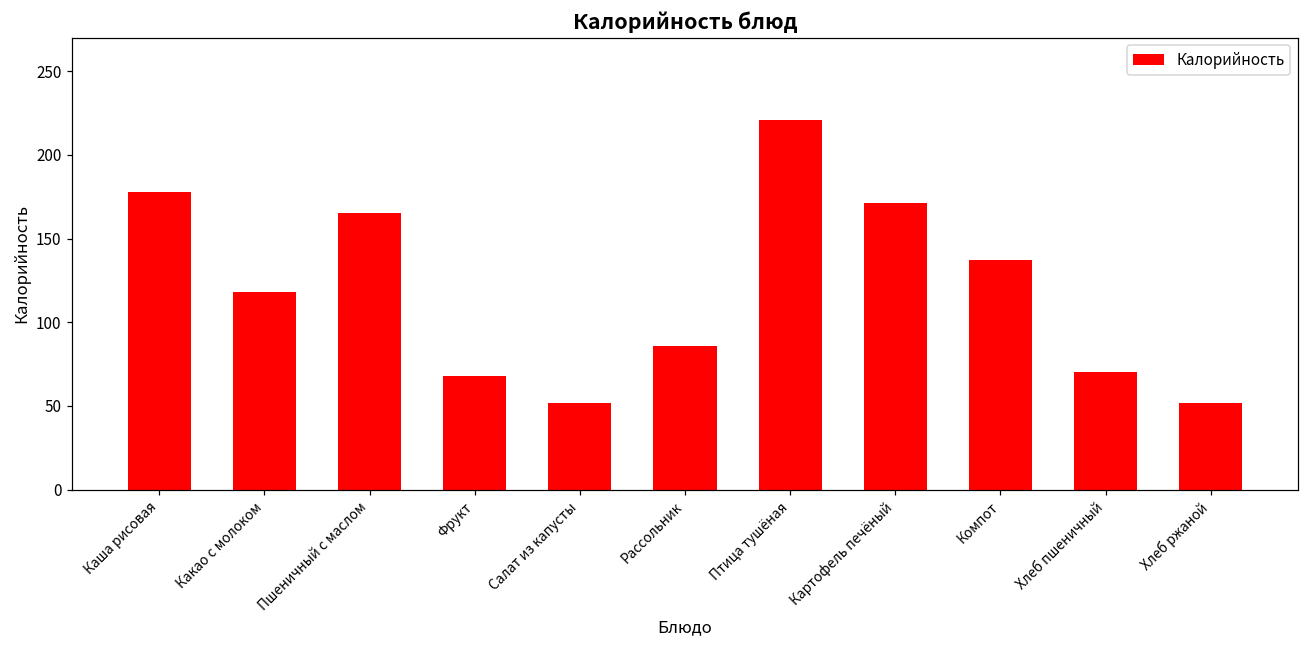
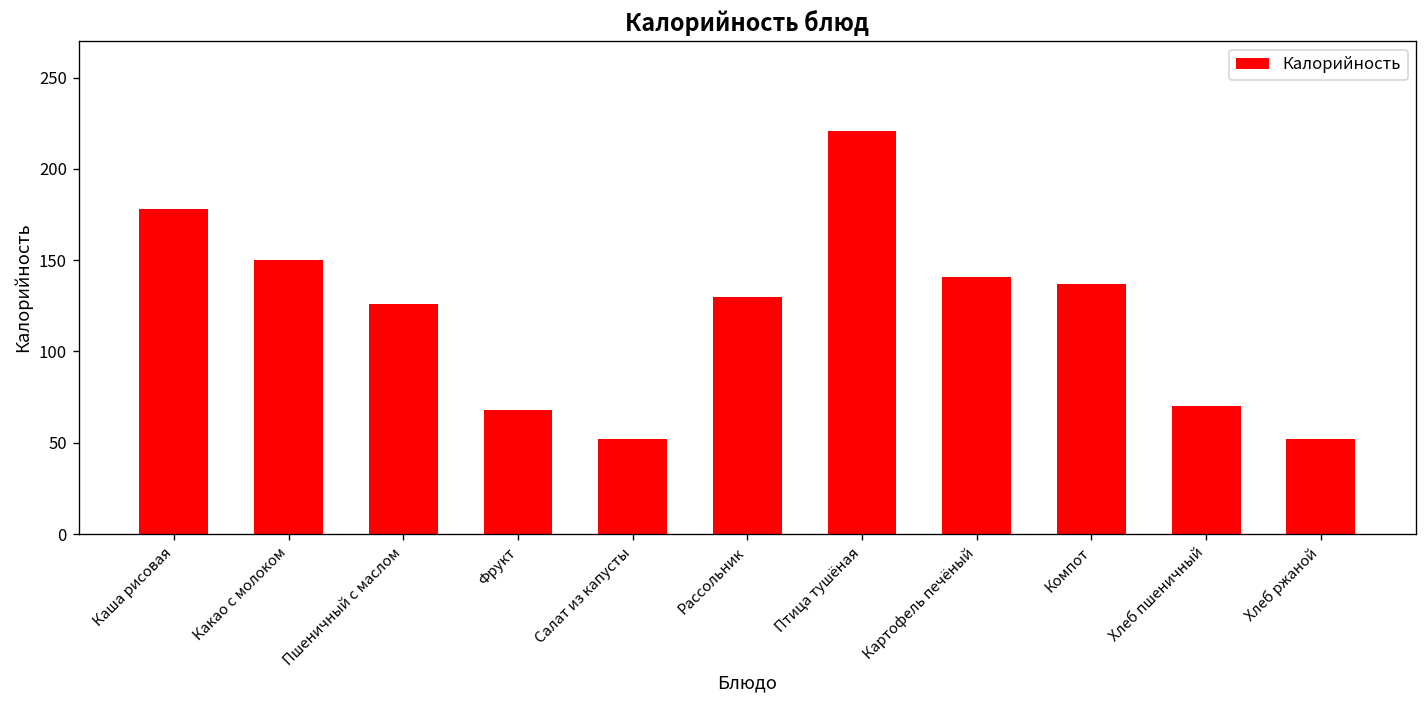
  {
    "Каша рисовая": 178,
-   "Какао с молоком": 118,
-   "Пшеничный с маслом": 165,
+   "Какао с молоком": 150,
+   "Пшеничный с маслом": 126,
    "Фрукт": 68,
    "Салат из капусты": 52,
-   "Рассольник": 86,
+   "Рассольник": 130,
    "Птица тушёная": 221,
-   "Картофель печёный": 171,
+   "Картофель печёный": 141,
    "Компот": 137,
    "Хлеб пшеничный": 70,
    "Хлеб ржаной": 52
  }
